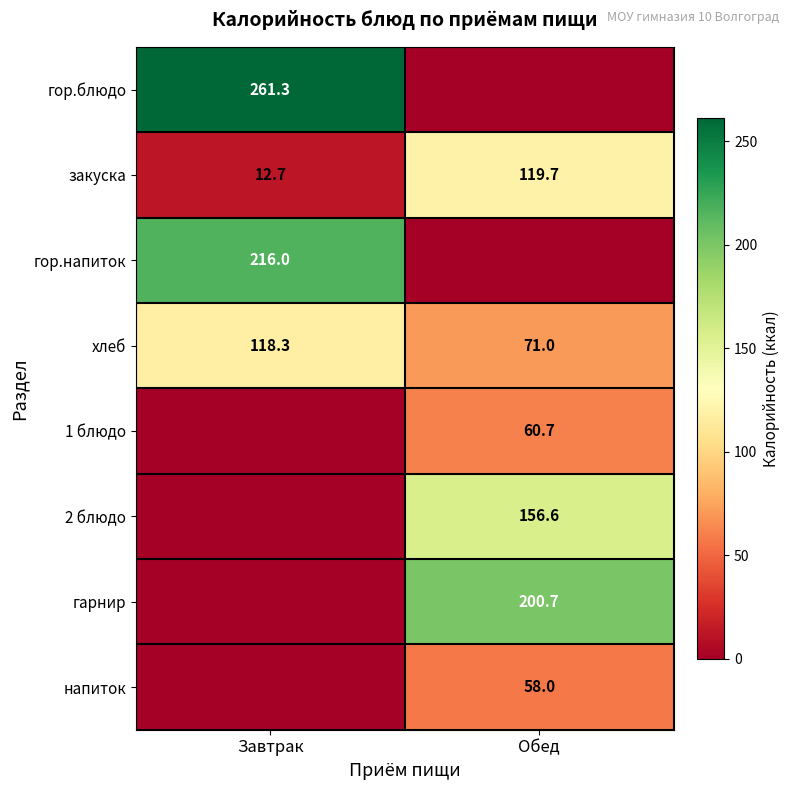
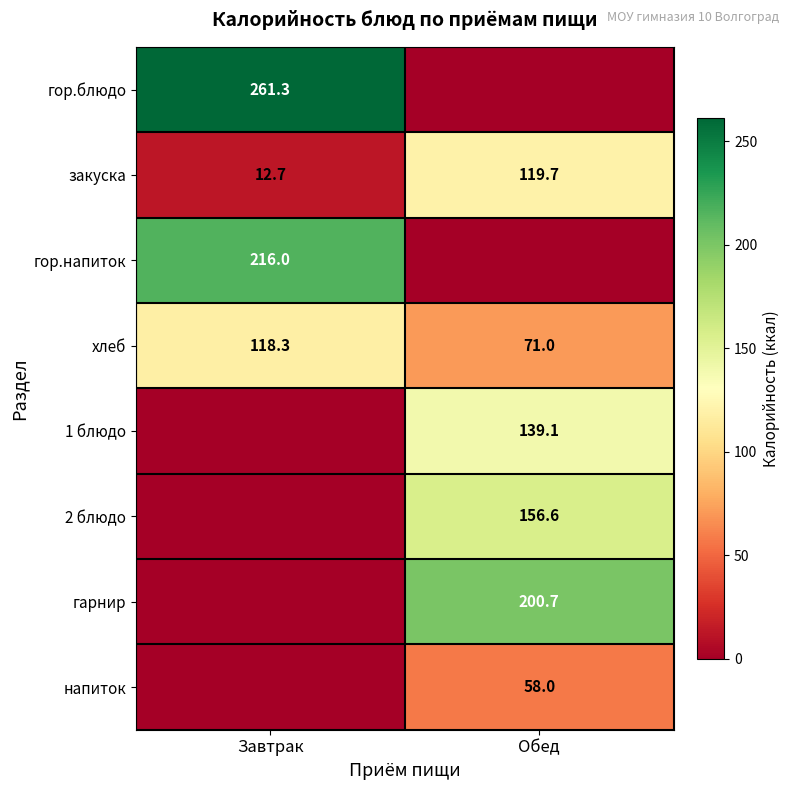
  {
    "гор.блюдо": {
      "Завтрак": 261.3
    },
    "закуска": {
      "Завтрак": 12.7,
      "Обед": 119.7
    },
    "гор.напиток": {
      "Завтрак": 216.0
    },
    "хлеб": {
      "Завтрак": 118.3,
      "Обед": 71.0
    },
    "1 блюдо": {
-     "Обед": 60.7
+     "Обед": 139.1
    },
    "2 блюдо": {
      "Обед": 156.6
    },
    "гарнир": {
      "Обед": 200.7
    },
    "напиток": {
      "Обед": 58.0
    }
  }
